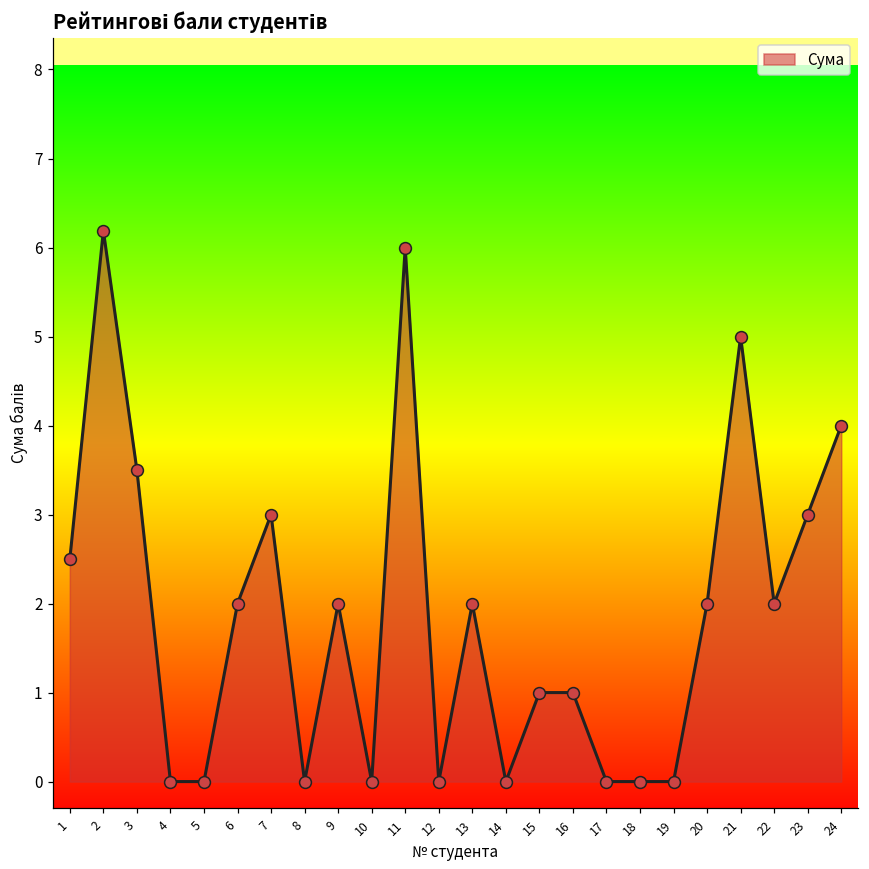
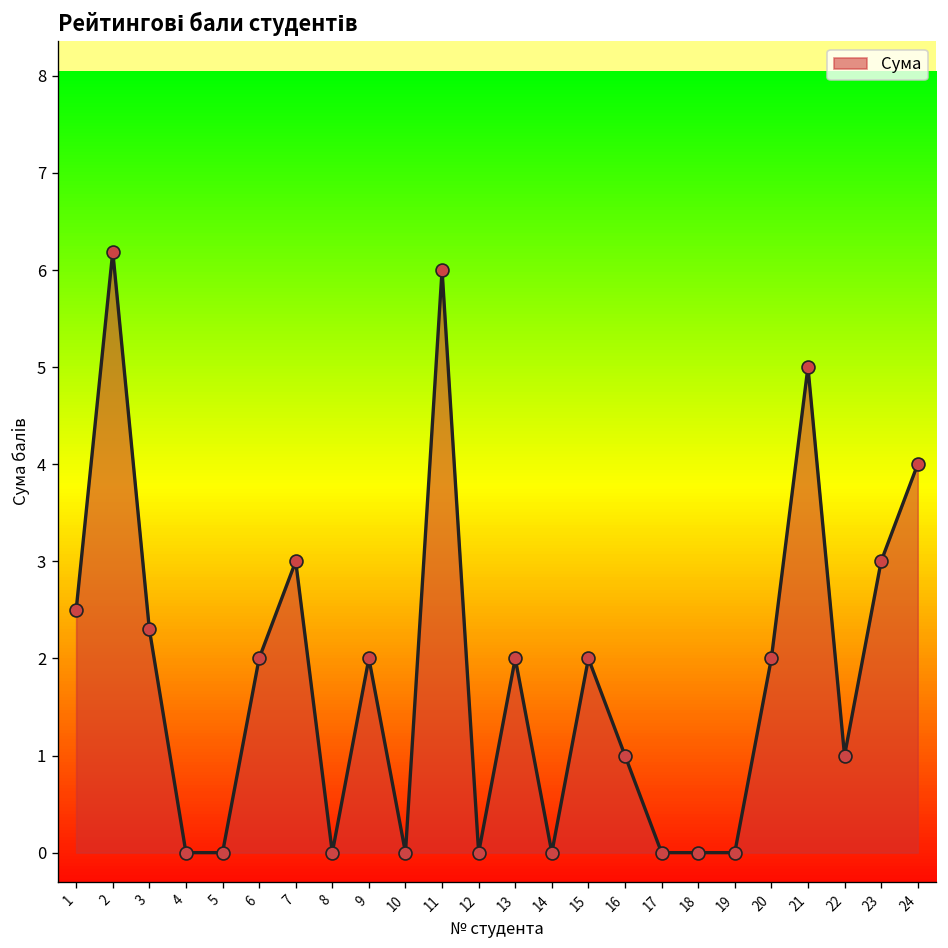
  {
    "1": 2.5,
    "2": 6.2,
-   "3": 3.5,
+   "3": 2.3,
    "4": 0.0,
    "5": 0.0,
    "6": 2.0,
    "7": 3.0,
    "8": 0.0,
    "9": 2.0,
    "10": 0.0,
    "11": 6.0,
    "12": 0.0,
    "13": 2.0,
    "14": 0.0,
-   "15": 1,
+   "15": 2,
    "16": 1.0,
    "17": 0.0,
    "18": 0.0,
    "19": 0.0,
    "20": 2.0,
    "21": 5.0,
-   "22": 2,
+   "22": 1,
    "23": 3.0,
    "24": 4.0
  }
